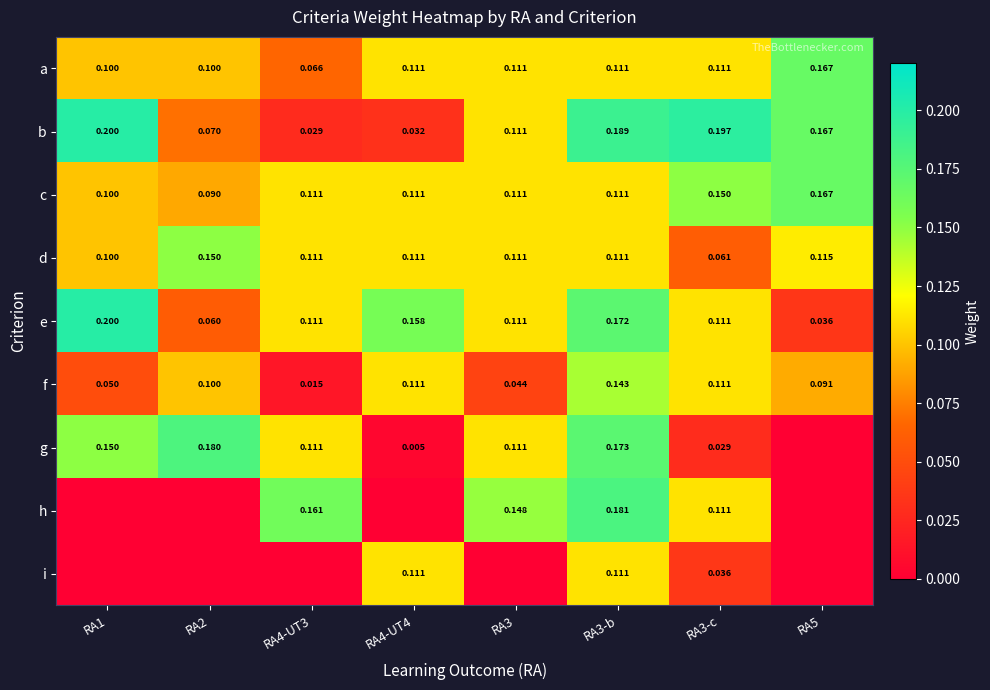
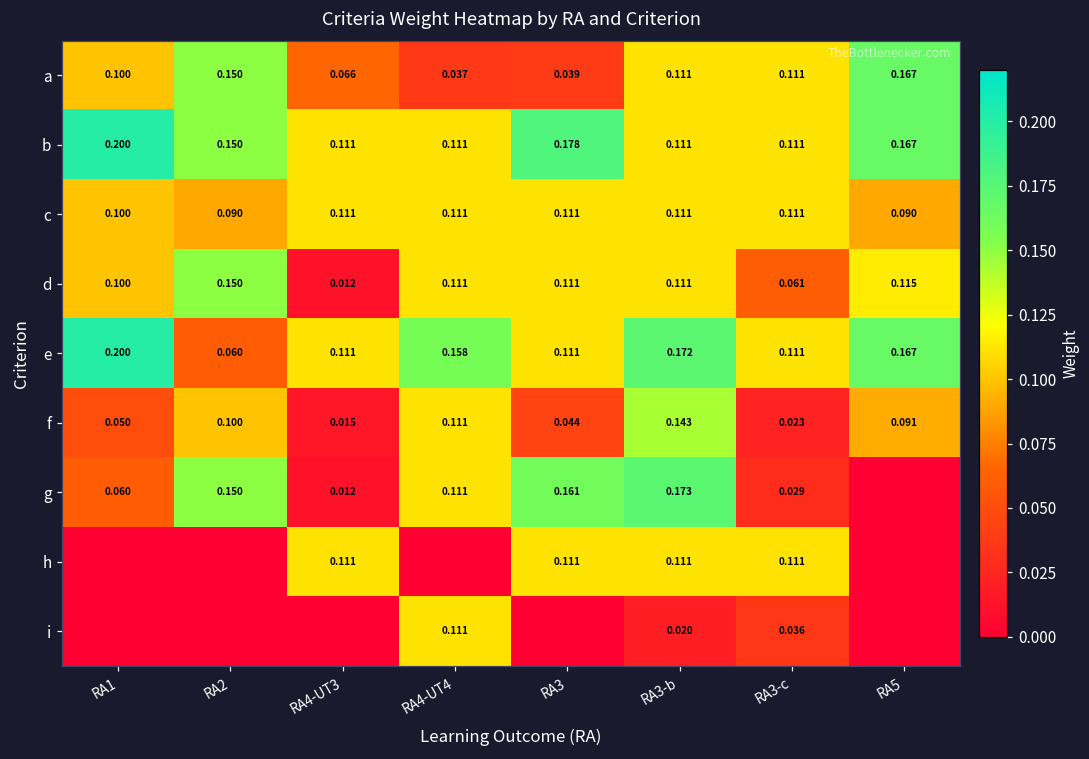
  {
    "a": {
      "RA1": 0.100,
-     "RA2": 0.100,
+     "RA2": 0.150,
      "RA4-UT3": 0.066,
-     "RA4-UT4": 0.111,
-     "RA3": 0.111,
+     "RA4-UT4": 0.037,
+     "RA3": 0.039,
      "RA3-b": 0.111,
      "RA3-c": 0.111
    },
    "b": {
      "RA1": 0.200,
-     "RA2": 0.070,
-     "RA4-UT3": 0.029,
-     "RA4-UT4": 0.032,
-     "RA3": 0.111,
-     "RA3-b": 0.189,
-     "RA3-c": 0.197,
+     "RA2": 0.150,
+     "RA4-UT3": 0.111,
+     "RA4-UT4": 0.111,
+     "RA3": 0.178,
+     "RA3-b": 0.111,
+     "RA3-c": 0.111,
      "RA5": 0.167
    },
    "c": {
      "RA1": 0.100,
      "RA2": 0.090,
      "RA4-UT3": 0.111,
      "RA4-UT4": 0.111,
      "RA3": 0.111,
      "RA3-b": 0.111,
-     "RA3-c": 0.150,
-     "RA5": 0.167
+     "RA3-c": 0.111,
+     "RA5": 0.090
    },
    "d": {
      "RA1": 0.100,
      "RA2": 0.150,
-     "RA4-UT3": 0.111,
+     "RA4-UT3": 0.012,
      "RA4-UT4": 0.111,
      "RA3": 0.111,
      "RA3-b": 0.111,
      "RA3-c": 0.061,
      "RA5": 0.115
    },
    "e": {
      "RA1": 0.200,
      "RA2": 0.060,
      "RA4-UT3": 0.111,
      "RA4-UT4": 0.158,
      "RA3": 0.111,
      "RA3-b": 0.172,
      "RA3-c": 0.111,
-     "RA5": 0.036
+     "RA5": 0.167
    },
    "f": {
      "RA1": 0.050,
      "RA2": 0.100,
      "RA4-UT3": 0.015,
      "RA4-UT4": 0.111,
      "RA3": 0.044,
      "RA3-b": 0.143,
-     "RA3-c": 0.111,
+     "RA3-c": 0.023,
      "RA5": 0.091
    },
    "g": {
-     "RA1": 0.150,
-     "RA2": 0.180,
-     "RA4-UT3": 0.111,
-     "RA4-UT4": 0.005,
-     "RA3": 0.111,
+     "RA1": 0.060,
+     "RA2": 0.150,
+     "RA4-UT3": 0.012,
+     "RA4-UT4": 0.111,
+     "RA3": 0.161,
      "RA3-b": 0.173,
      "RA3-c": 0.029
    },
    "h": {
-     "RA4-UT3": 0.161,
-     "RA3": 0.148,
-     "RA3-b": 0.181,
+     "RA4-UT3": 0.111,
+     "RA3": 0.111,
+     "RA3-b": 0.111,
      "RA3-c": 0.111
    },
    "i": {
      "RA4-UT4": 0.111,
-     "RA3-b": 0.111,
+     "RA3-b": 0.020,
      "RA3-c": 0.036
    }
  }
